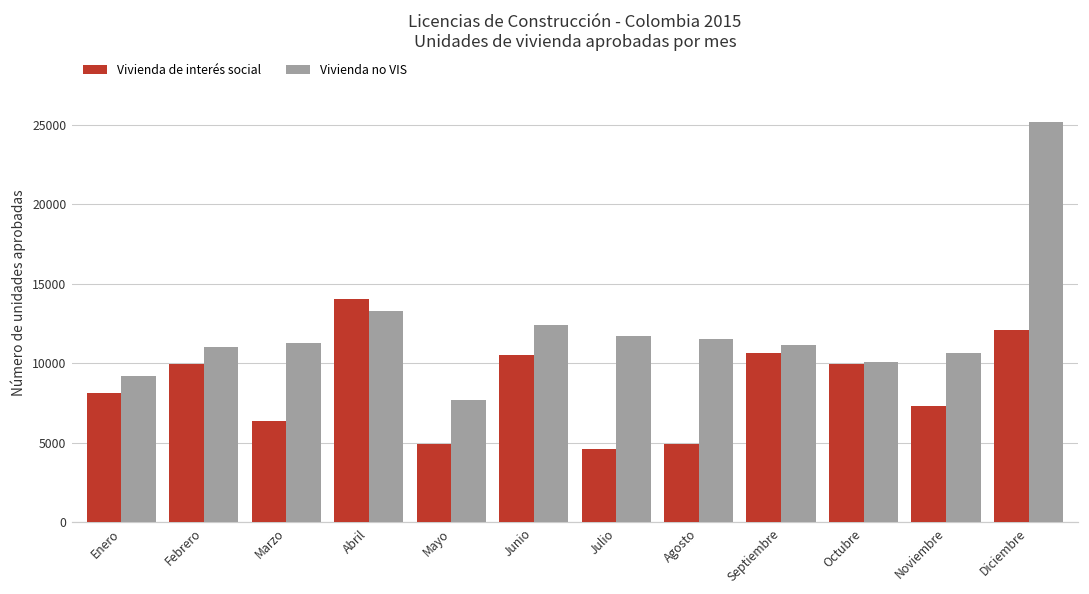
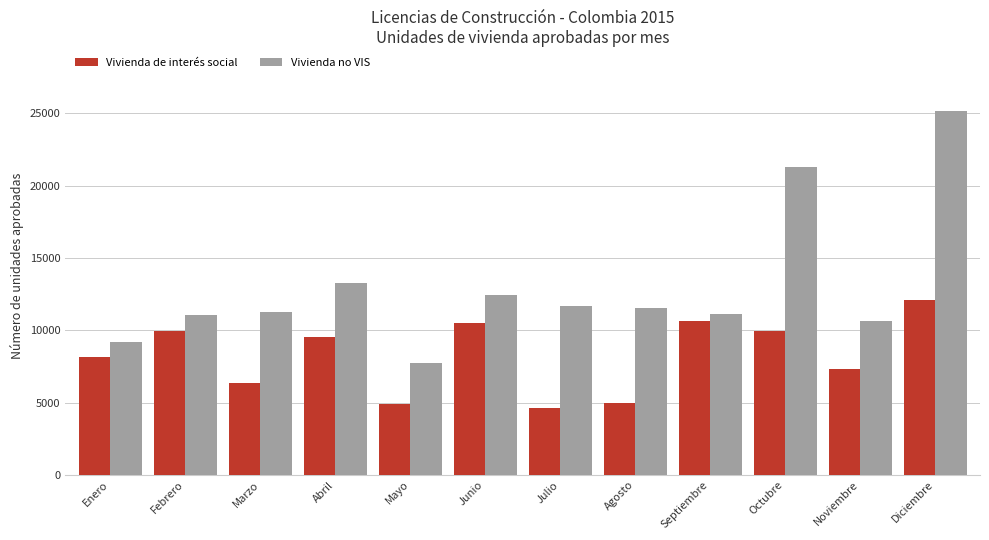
  {
    "Vivienda de interés social": {
      "Enero": 8100,
      "Febrero": 10000,
      "Marzo": 6400,
-     "Abril": 14100,
+     "Abril": 9600,
      "Mayo": 4900,
      "Junio": 10500,
      "Julio": 4600,
      "Agosto": 5000,
      "Septiembre": 10700,
      "Octubre": 10000,
      "Noviembre": 7300,
      "Diciembre": 12100
    },
    "Vivienda no VIS": {
      "Enero": 9200,
      "Febrero": 11000,
      "Marzo": 11300,
      "Abril": 13300,
      "Mayo": 7700,
      "Junio": 12400,
      "Julio": 11700,
      "Agosto": 11500,
      "Septiembre": 11100,
-     "Octubre": 10100,
+     "Octubre": 21300,
      "Noviembre": 10600,
      "Diciembre": 25200
    }
  }
